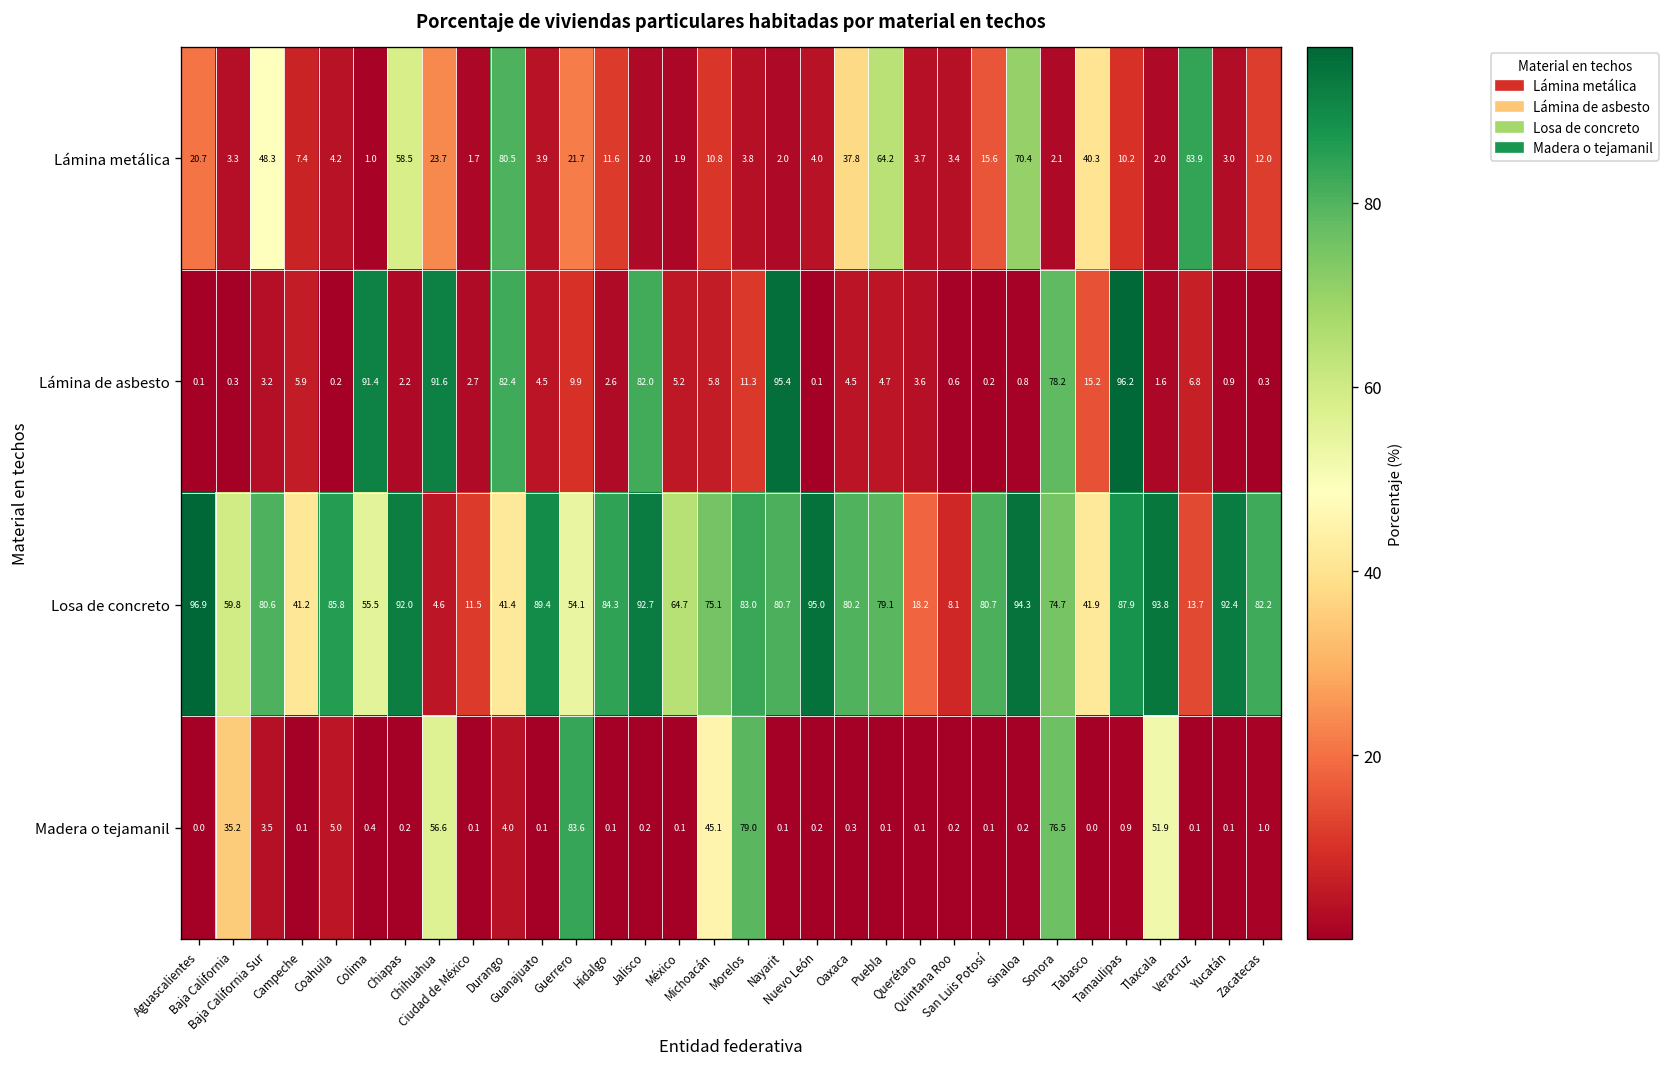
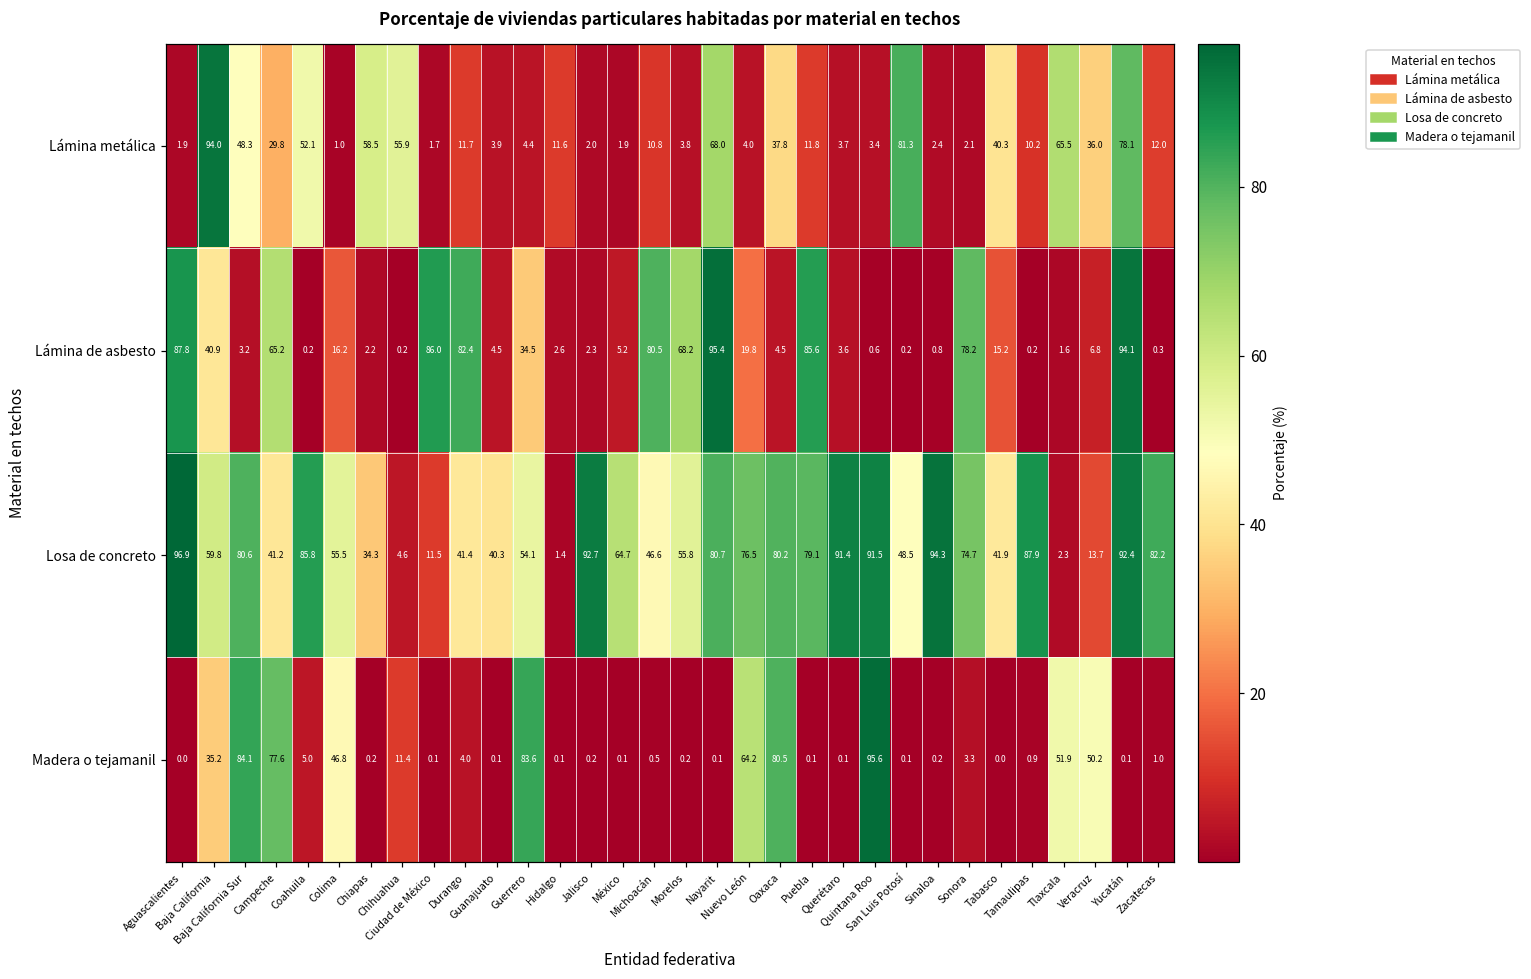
  {
    "Lámina metálica": {
-     "Aguascalientes": 20.7,
-     "Baja California": 3.3,
+     "Aguascalientes": 1.9,
+     "Baja California": 94.0,
      "Baja California Sur": 48.3,
-     "Campeche": 7.4,
-     "Coahuila": 4.2,
+     "Campeche": 29.8,
+     "Coahuila": 52.1,
      "Colima": 1.0,
      "Chiapas": 58.5,
-     "Chihuahua": 23.7,
+     "Chihuahua": 55.9,
      "Ciudad de México": 1.7,
-     "Durango": 80.5,
+     "Durango": 11.7,
      "Guanajuato": 3.9,
-     "Guerrero": 21.7,
+     "Guerrero": 4.4,
      "Hidalgo": 11.6,
      "Jalisco": 2.0,
      "México": 1.9,
      "Michoacán": 10.8,
      "Morelos": 3.8,
-     "Nayarit": 2.0,
+     "Nayarit": 68.0,
      "Nuevo León": 4.0,
      "Oaxaca": 37.8,
-     "Puebla": 64.2,
+     "Puebla": 11.8,
      "Querétaro": 3.7,
      "Quintana Roo": 3.4,
-     "San Luis Potosí": 15.6,
-     "Sinaloa": 70.4,
+     "San Luis Potosí": 81.3,
+     "Sinaloa": 2.4,
      "Sonora": 2.1,
      "Tabasco": 40.3,
      "Tamaulipas": 10.2,
-     "Tlaxcala": 2.0,
-     "Veracruz": 83.9,
-     "Yucatán": 3.0,
+     "Tlaxcala": 65.5,
+     "Veracruz": 36.0,
+     "Yucatán": 78.1,
      "Zacatecas": 12.0
    },
    "Lámina de asbesto": {
-     "Aguascalientes": 0.1,
-     "Baja California": 0.3,
+     "Aguascalientes": 87.8,
+     "Baja California": 40.9,
      "Baja California Sur": 3.2,
-     "Campeche": 5.9,
+     "Campeche": 65.2,
      "Coahuila": 0.2,
-     "Colima": 91.4,
+     "Colima": 16.2,
      "Chiapas": 2.2,
-     "Chihuahua": 91.6,
-     "Ciudad de México": 2.7,
+     "Chihuahua": 0.2,
+     "Ciudad de México": 86.0,
      "Durango": 82.4,
      "Guanajuato": 4.5,
-     "Guerrero": 9.9,
+     "Guerrero": 34.5,
      "Hidalgo": 2.6,
-     "Jalisco": 82.0,
+     "Jalisco": 2.3,
      "México": 5.2,
-     "Michoacán": 5.8,
-     "Morelos": 11.3,
+     "Michoacán": 80.5,
+     "Morelos": 68.2,
      "Nayarit": 95.4,
-     "Nuevo León": 0.1,
+     "Nuevo León": 19.8,
      "Oaxaca": 4.5,
-     "Puebla": 4.7,
+     "Puebla": 85.6,
      "Querétaro": 3.6,
      "Quintana Roo": 0.6,
      "San Luis Potosí": 0.2,
      "Sinaloa": 0.8,
      "Sonora": 78.2,
      "Tabasco": 15.2,
-     "Tamaulipas": 96.2,
+     "Tamaulipas": 0.2,
      "Tlaxcala": 1.6,
      "Veracruz": 6.8,
-     "Yucatán": 0.9,
+     "Yucatán": 94.1,
      "Zacatecas": 0.3
    },
    "Losa de concreto": {
      "Aguascalientes": 96.9,
      "Baja California": 59.8,
      "Baja California Sur": 80.6,
      "Campeche": 41.2,
      "Coahuila": 85.8,
      "Colima": 55.5,
-     "Chiapas": 92.0,
+     "Chiapas": 34.3,
      "Chihuahua": 4.6,
      "Ciudad de México": 11.5,
      "Durango": 41.4,
-     "Guanajuato": 89.4,
+     "Guanajuato": 40.3,
      "Guerrero": 54.1,
-     "Hidalgo": 84.3,
+     "Hidalgo": 1.4,
      "Jalisco": 92.7,
      "México": 64.7,
-     "Michoacán": 75.1,
-     "Morelos": 83.0,
+     "Michoacán": 46.6,
+     "Morelos": 55.8,
      "Nayarit": 80.7,
-     "Nuevo León": 95.0,
+     "Nuevo León": 76.5,
      "Oaxaca": 80.2,
      "Puebla": 79.1,
-     "Querétaro": 18.2,
-     "Quintana Roo": 8.1,
-     "San Luis Potosí": 80.7,
+     "Querétaro": 91.4,
+     "Quintana Roo": 91.5,
+     "San Luis Potosí": 48.5,
      "Sinaloa": 94.3,
      "Sonora": 74.7,
      "Tabasco": 41.9,
      "Tamaulipas": 87.9,
-     "Tlaxcala": 93.8,
+     "Tlaxcala": 2.3,
      "Veracruz": 13.7,
      "Yucatán": 92.4,
      "Zacatecas": 82.2
    },
    "Madera o tejamanil": {
      "Aguascalientes": 0.0,
      "Baja California": 35.2,
-     "Baja California Sur": 3.5,
-     "Campeche": 0.1,
+     "Baja California Sur": 84.1,
+     "Campeche": 77.6,
      "Coahuila": 5.0,
-     "Colima": 0.4,
+     "Colima": 46.8,
      "Chiapas": 0.2,
-     "Chihuahua": 56.6,
+     "Chihuahua": 11.4,
      "Ciudad de México": 0.1,
      "Durango": 4.0,
      "Guanajuato": 0.1,
      "Guerrero": 83.6,
      "Hidalgo": 0.1,
      "Jalisco": 0.2,
      "México": 0.1,
-     "Michoacán": 45.1,
-     "Morelos": 79.0,
+     "Michoacán": 0.5,
+     "Morelos": 0.2,
      "Nayarit": 0.1,
-     "Nuevo León": 0.2,
-     "Oaxaca": 0.3,
+     "Nuevo León": 64.2,
+     "Oaxaca": 80.5,
      "Puebla": 0.1,
      "Querétaro": 0.1,
-     "Quintana Roo": 0.2,
+     "Quintana Roo": 95.6,
      "San Luis Potosí": 0.1,
      "Sinaloa": 0.2,
-     "Sonora": 76.5,
+     "Sonora": 3.3,
      "Tabasco": 0.0,
      "Tamaulipas": 0.9,
      "Tlaxcala": 51.9,
-     "Veracruz": 0.1,
+     "Veracruz": 50.2,
      "Yucatán": 0.1,
      "Zacatecas": 1.0
    }
  }
